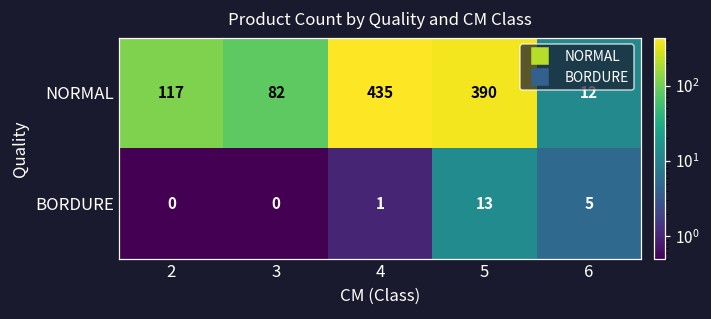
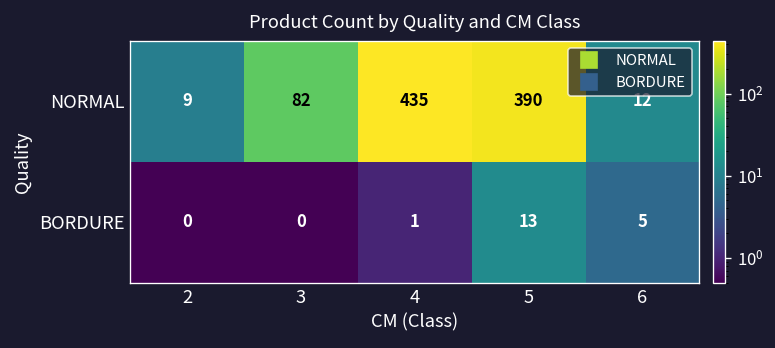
  {
    "NORMAL": {
-     "2": 117,
+     "2": 9,
      "3": 82,
      "4": 435,
      "5": 390
    },
    "BORDURE": {
      "2": 0,
      "3": 0,
      "4": 1,
      "5": 13,
      "6": 5
    }
  }
